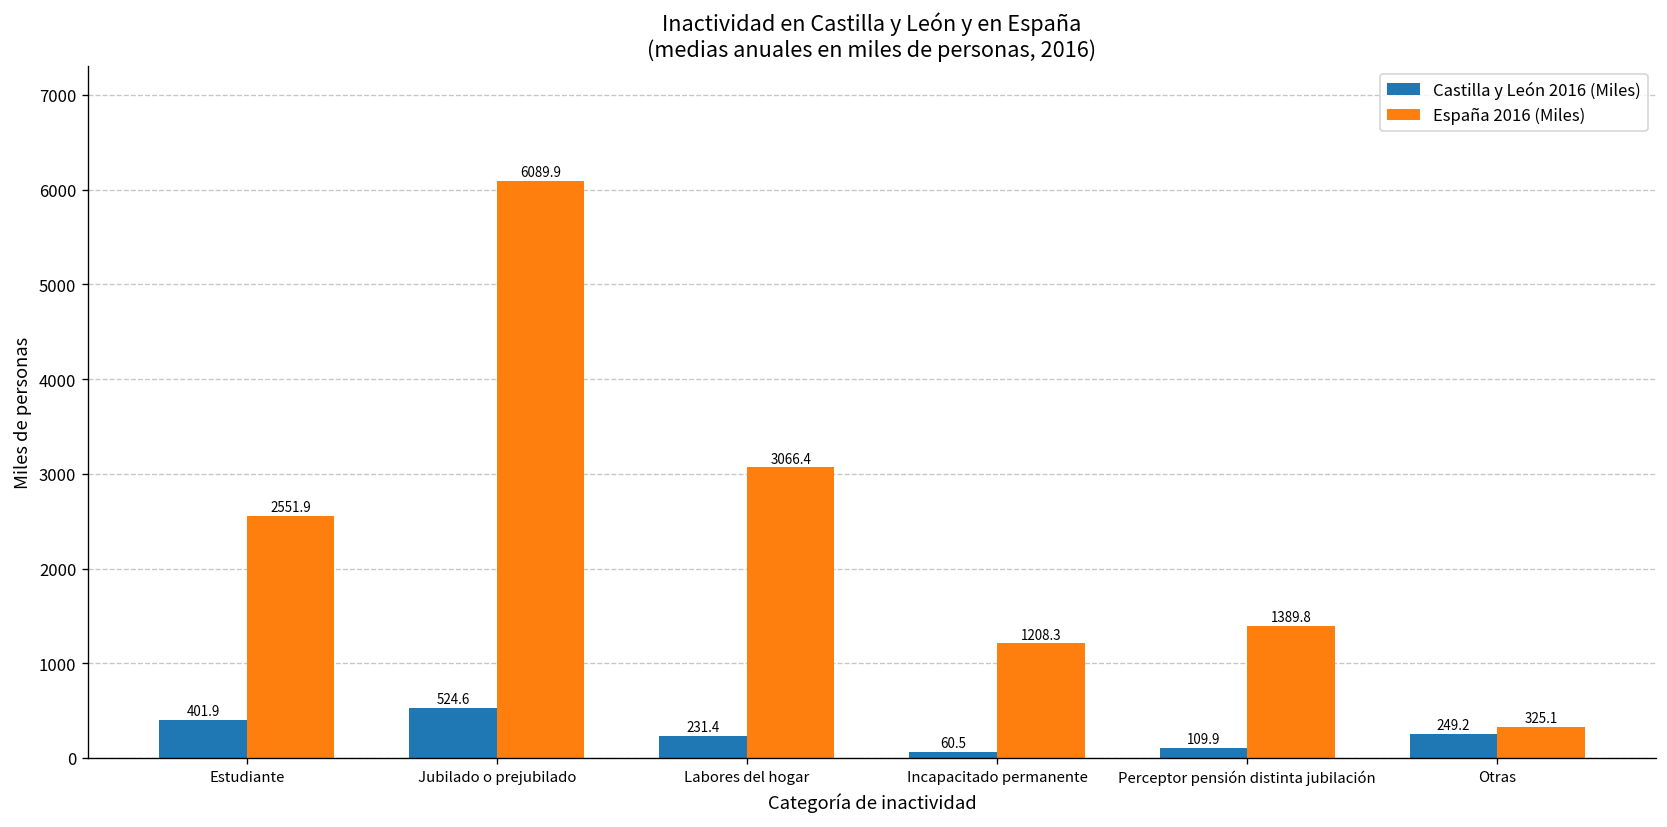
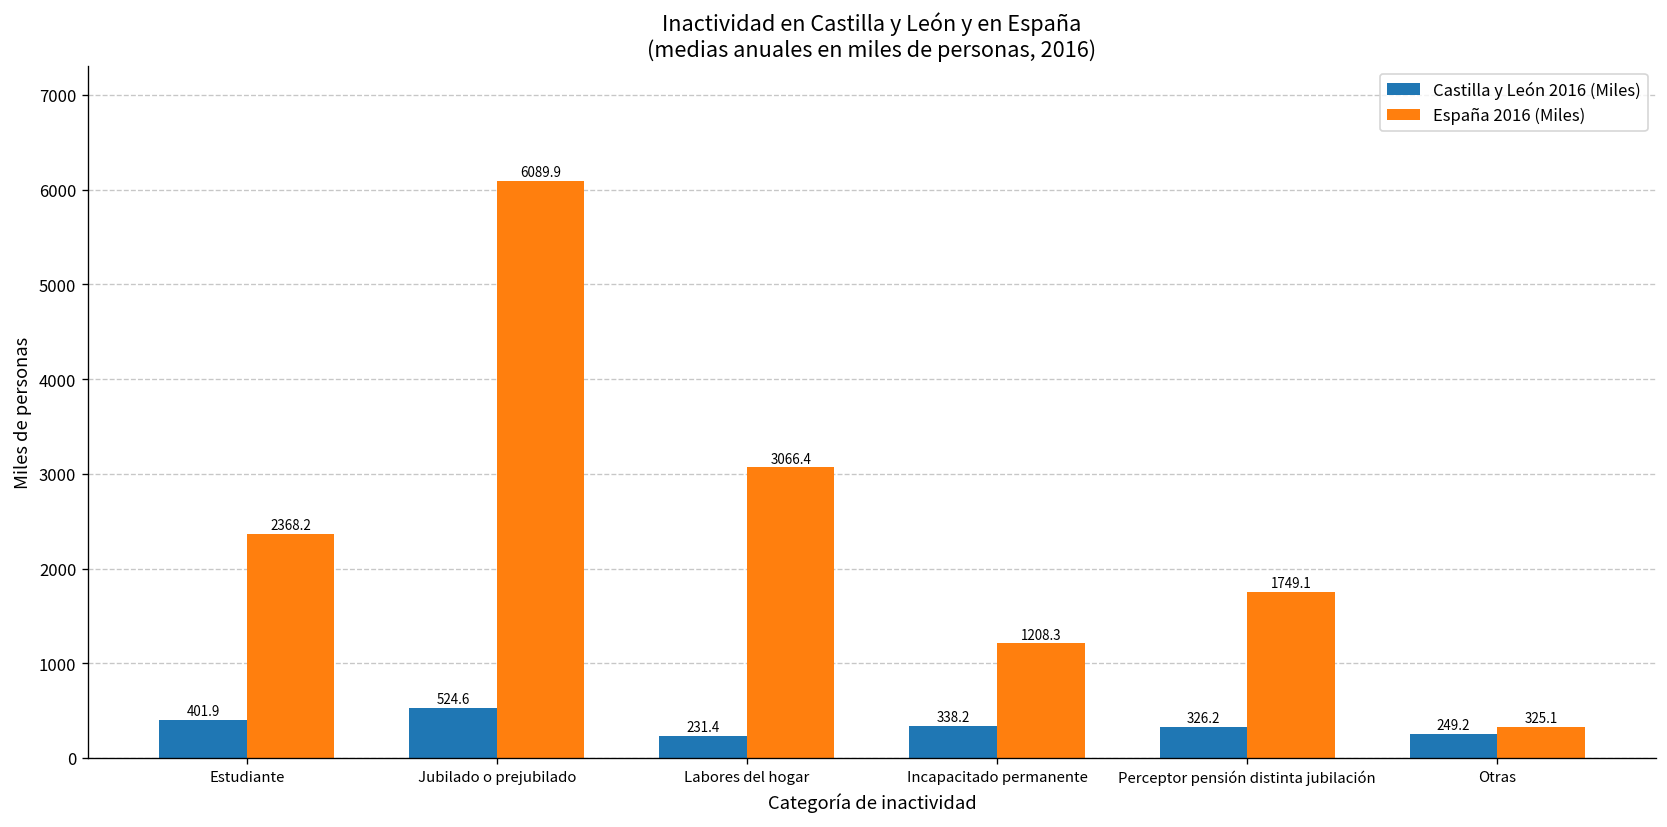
  {
    "Castilla y León 2016 (Miles)": {
      "Estudiante": 401.9,
      "Jubilado o prejubilado": 524.6,
      "Labores del hogar": 231.4,
-     "Incapacitado permanente": 60.5,
-     "Perceptor pensión distinta jubilación": 109.9,
+     "Incapacitado permanente": 338.2,
+     "Perceptor pensión distinta jubilación": 326.2,
      "Otras": 249.2
    },
    "España 2016 (Miles)": {
-     "Estudiante": 2551.9,
+     "Estudiante": 2368.2,
      "Jubilado o prejubilado": 6089.9,
      "Labores del hogar": 3066.4,
      "Incapacitado permanente": 1208.3,
-     "Perceptor pensión distinta jubilación": 1389.8,
+     "Perceptor pensión distinta jubilación": 1749.1,
      "Otras": 325.1
    }
  }
